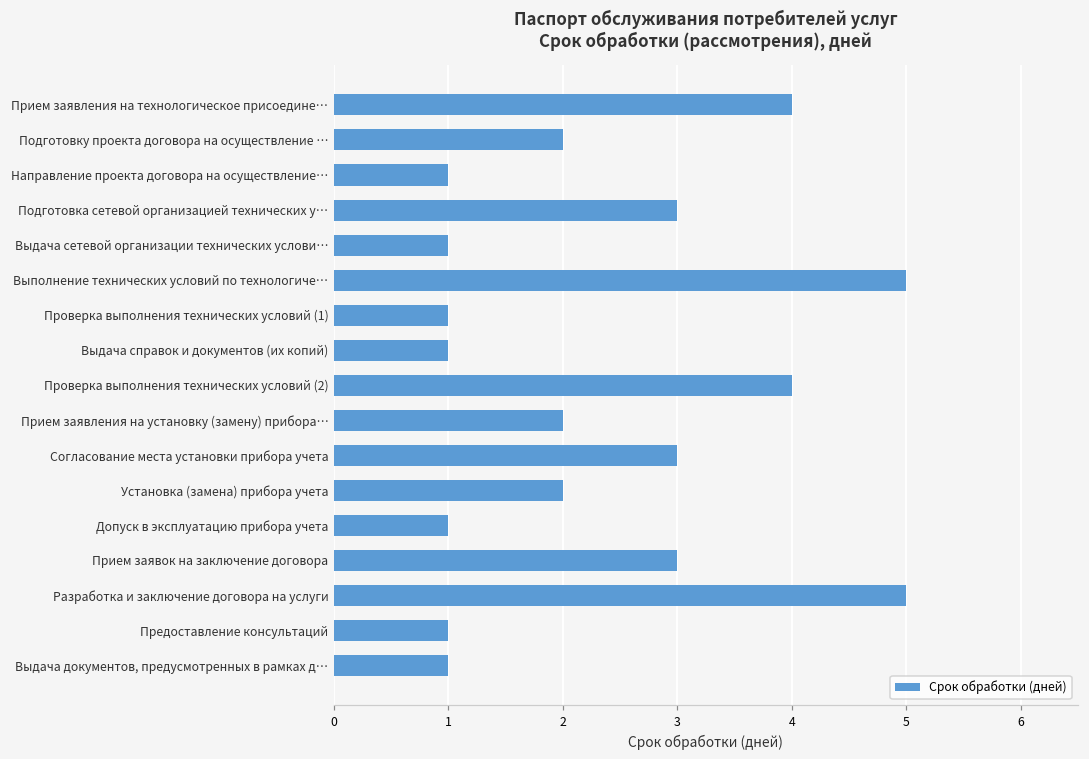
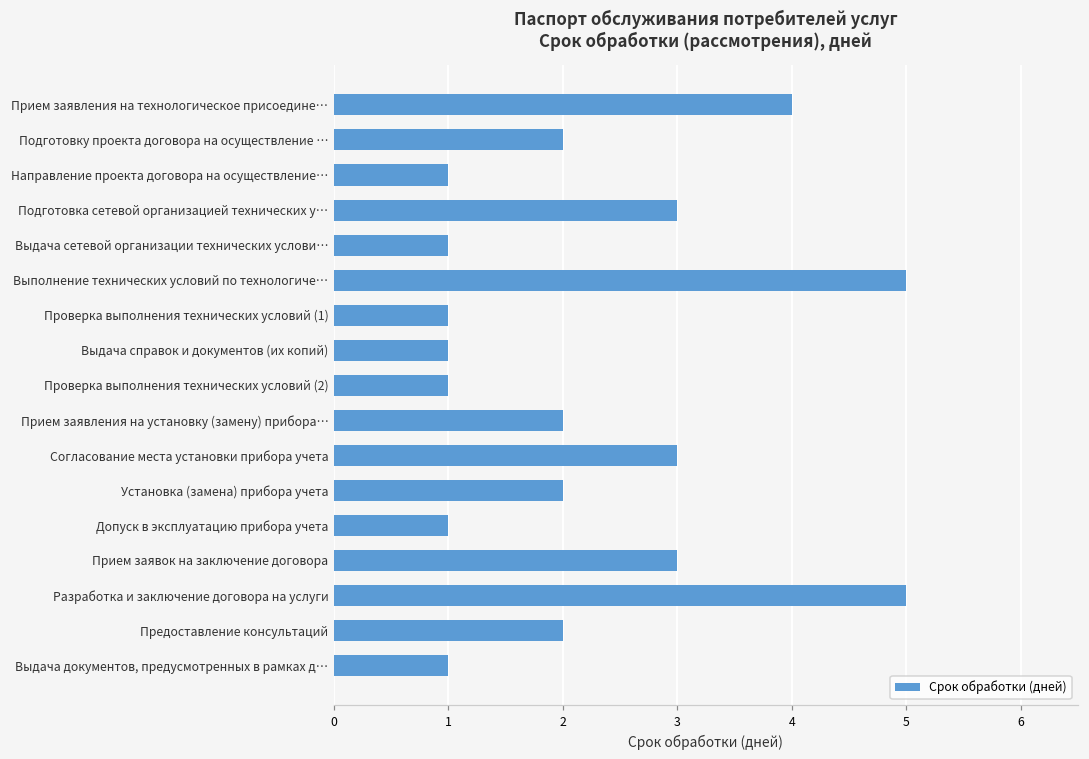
  {
    "Прием заявления на технологическое присоедине…": 4,
    "Подготовку проекта договора на осуществление …": 2,
    "Направление проекта договора на осуществление…": 1,
    "Подготовка сетевой организацией технических у…": 3,
    "Выдача сетевой организации технических услови…": 1,
    "Выполнение технических условий по технологиче…": 5,
    "Проверка выполнения технических условий (1)": 1,
    "Выдача справок и документов (их копий)": 1,
-   "Проверка выполнения технических условий (2)": 4,
+   "Проверка выполнения технических условий (2)": 1,
    "Прием заявления на установку (замену) прибора…": 2,
    "Согласование места установки прибора учета": 3,
    "Установка (замена) прибора учета": 2,
    "Допуск в эксплуатацию прибора учета": 1,
    "Прием заявок на заключение договора": 3,
    "Разработка и заключение договора на услуги": 5,
-   "Предоставление консультаций": 1,
+   "Предоставление консультаций": 2,
    "Выдача документов, предусмотренных в рамках д…": 1
  }
